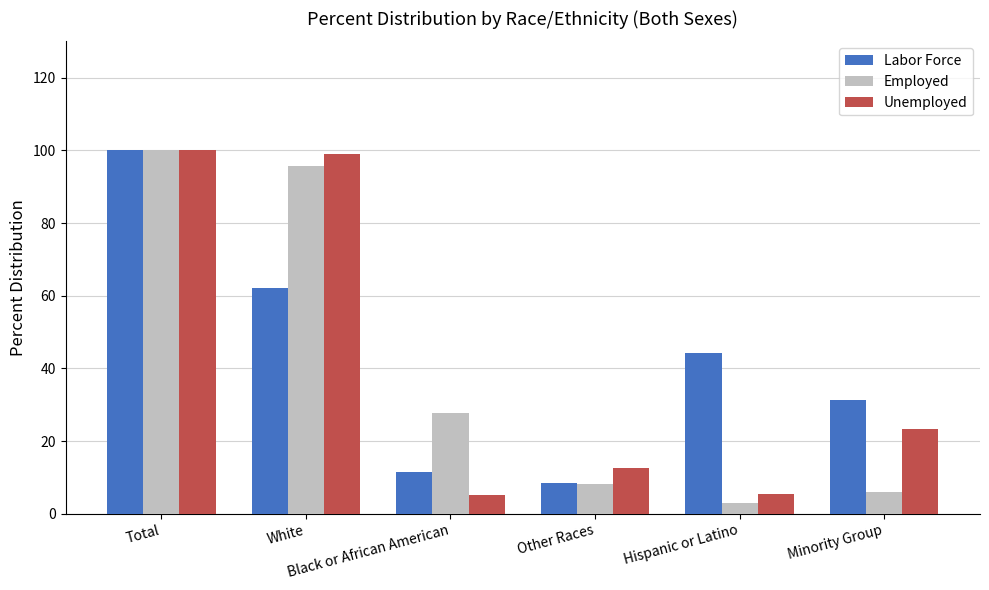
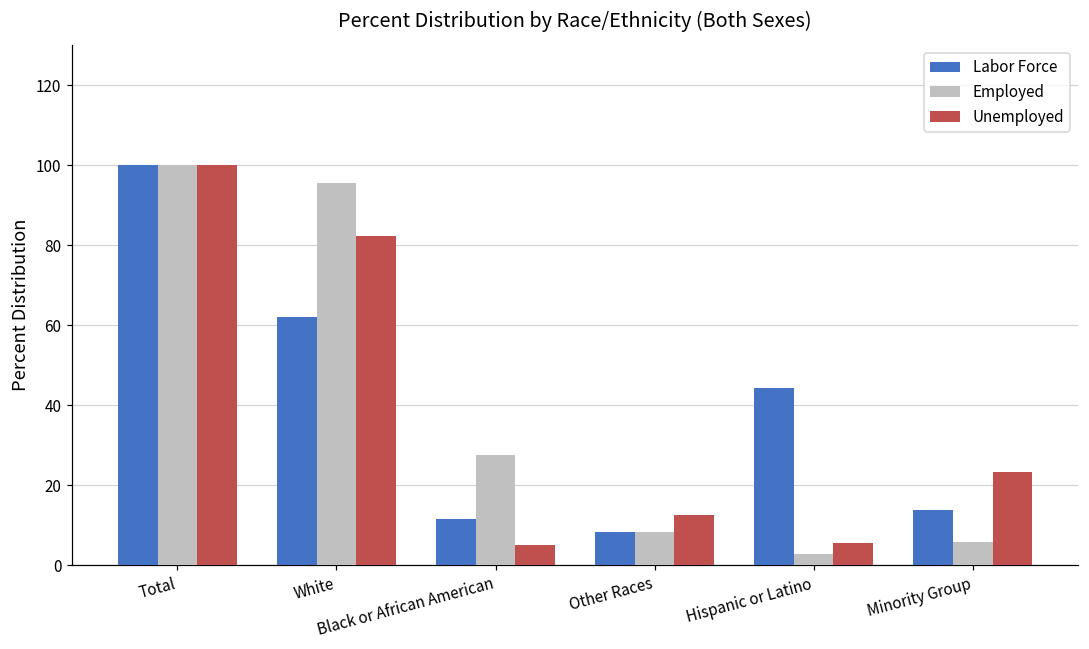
  {
    "Labor Force": {
      "Total": 100,
      "White": 62,
      "Black or African American": 12,
      "Other Races": 8,
      "Hispanic or Latino": 44,
-     "Minority Group": 31
+     "Minority Group": 14
    },
    "Employed": {
      "Total": 100,
      "White": 96,
      "Black or African American": 28,
      "Other Races": 8,
      "Hispanic or Latino": 3,
      "Minority Group": 6
    },
    "Unemployed": {
      "Total": 100,
-     "White": 99,
+     "White": 82,
      "Black or African American": 5,
      "Other Races": 13,
      "Hispanic or Latino": 6,
      "Minority Group": 23
    }
  }
